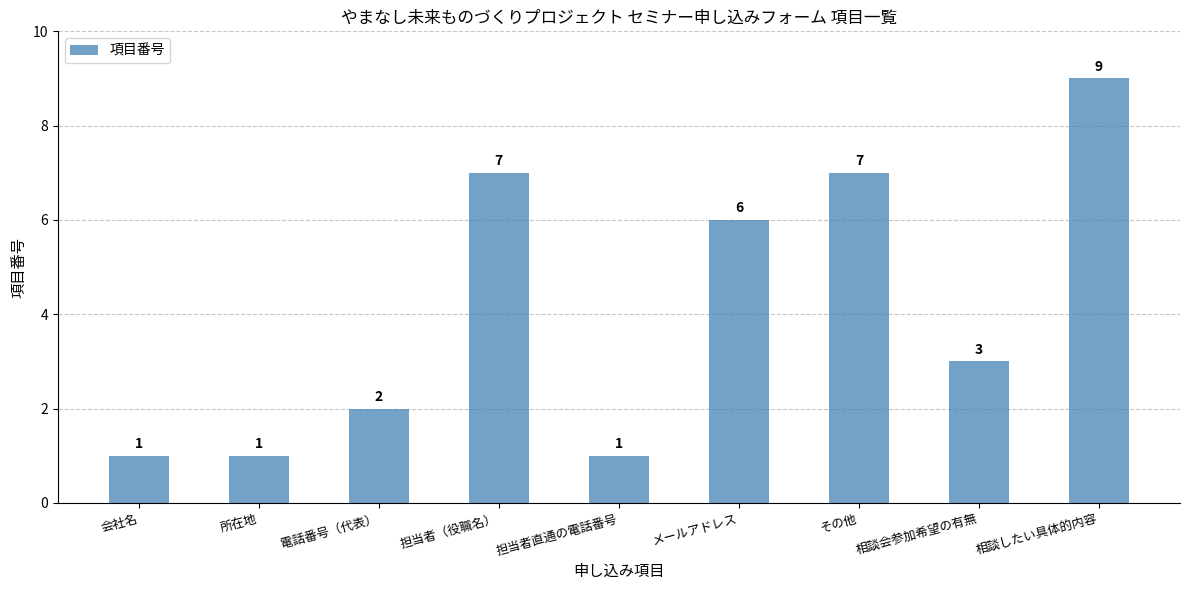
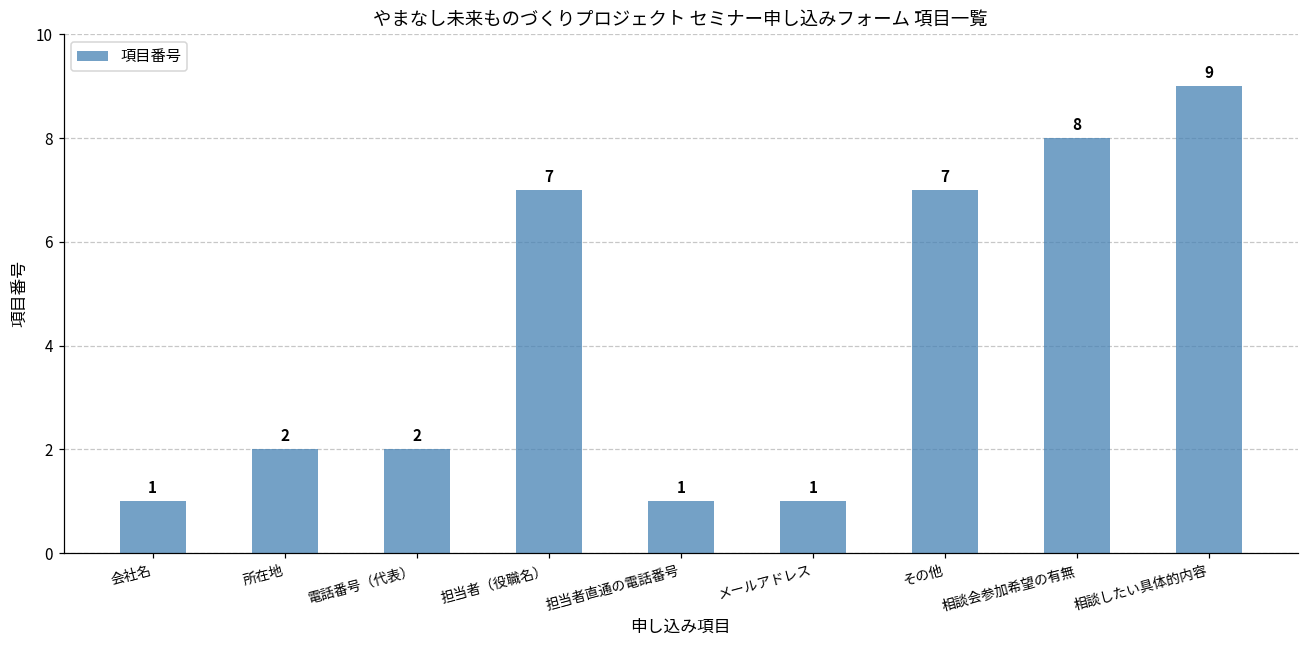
  {
    "会社名": 1,
-   "所在地": 1,
+   "所在地": 2,
    "電話番号（代表）": 2,
    "担当者（役職名）": 7,
    "担当者直通の電話番号": 1,
-   "メールアドレス": 6,
+   "メールアドレス": 1,
    "その他": 7,
-   "相談会参加希望の有無": 3,
+   "相談会参加希望の有無": 8,
    "相談したい具体的内容": 9
  }
